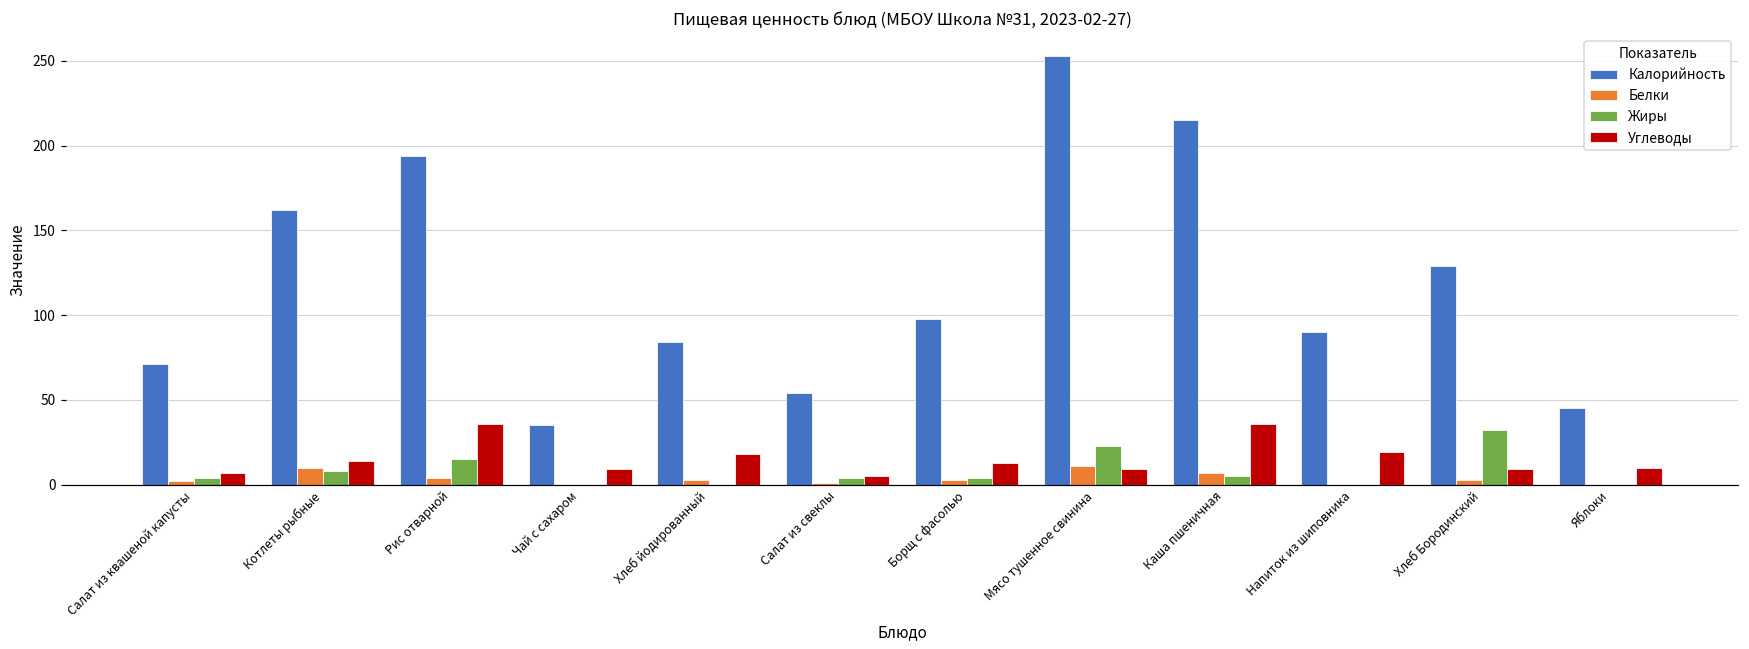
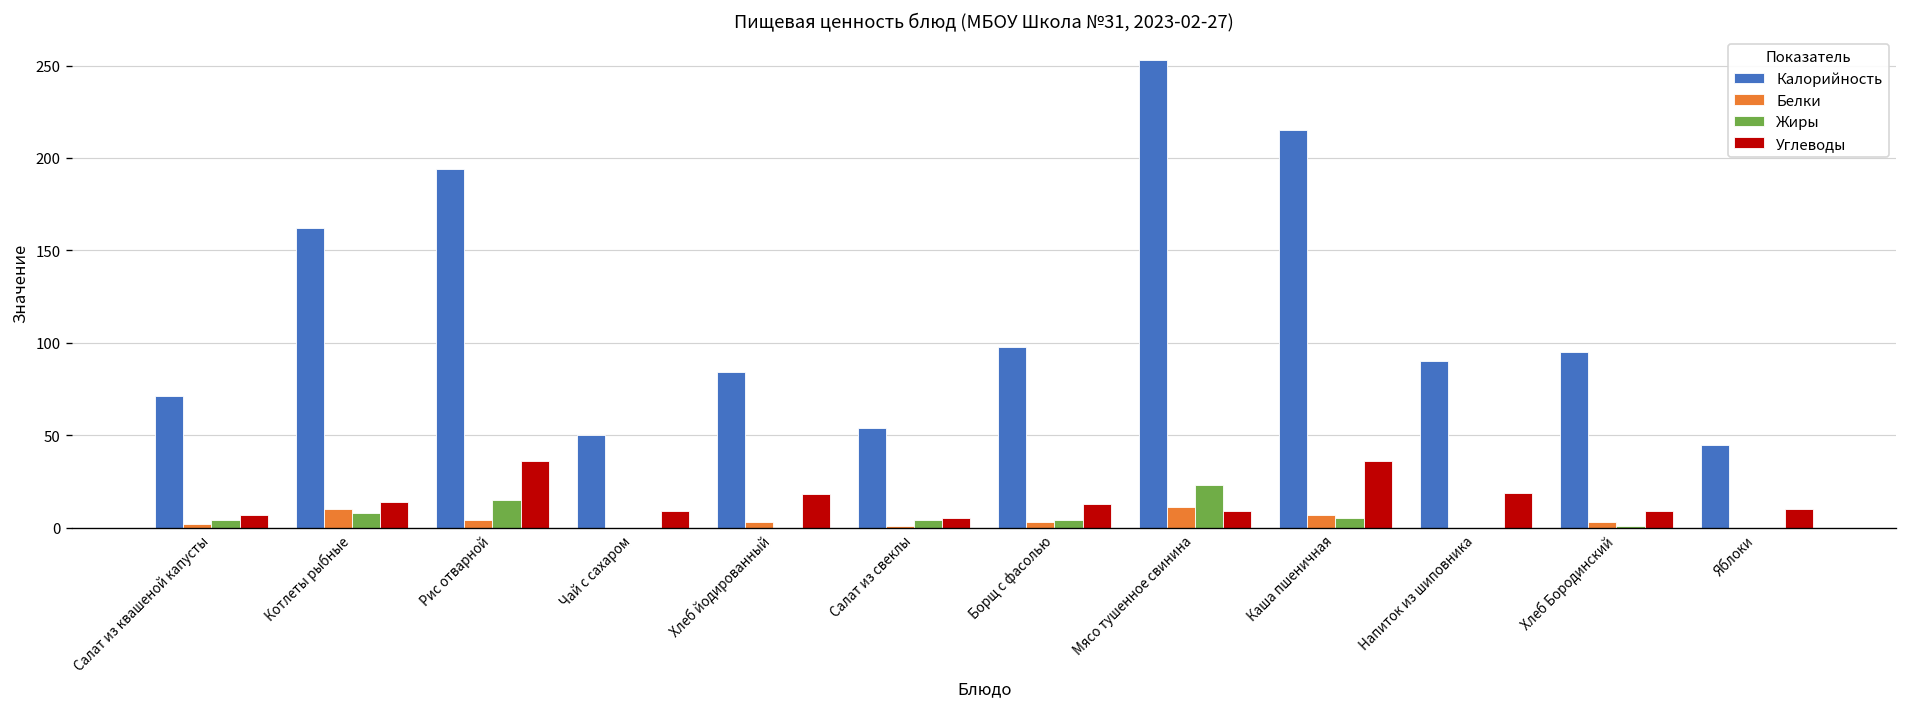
  {
    "Калорийность": {
      "Салат из квашеной капусты": 71,
      "Котлеты рыбные": 162,
      "Рис отварной": 194,
-     "Чай с сахаром": 35,
+     "Чай с сахаром": 50,
      "Хлеб йодированный": 84,
      "Салат из свеклы": 54,
      "Борщ с фасолью": 98,
      "Мясо тушенное свинина": 253,
      "Каша пшеничная": 215,
      "Напиток из шиповника": 90,
-     "Хлеб Бородинский": 129,
+     "Хлеб Бородинский": 95,
      "Яблоки": 45
    },
    "Белки": {
      "Салат из квашеной капусты": 2,
      "Котлеты рыбные": 10,
      "Рис отварной": 4,
      "Чай с сахаром": 0,
      "Хлеб йодированный": 3,
      "Борщ с фасолью": 3,
      "Мясо тушенное свинина": 11,
      "Каша пшеничная": 7,
      "Напиток из шиповника": 0,
      "Хлеб Бородинский": 3,
      "Яблоки": 0
    },
    "Жиры": {
      "Салат из квашеной капусты": 4,
      "Котлеты рыбные": 8,
      "Рис отварной": 15,
      "Чай с сахаром": 0,
      "Хлеб йодированный": 0,
      "Салат из свеклы": 4,
      "Борщ с фасолью": 4,
      "Мясо тушенное свинина": 23,
      "Каша пшеничная": 5,
      "Напиток из шиповника": 0,
-     "Хлеб Бородинский": 32,
+     "Хлеб Бородинский": 1,
      "Яблоки": 0
    },
    "Углеводы": {
      "Салат из квашеной капусты": 7,
      "Котлеты рыбные": 14,
      "Рис отварной": 36,
      "Чай с сахаром": 9,
      "Хлеб йодированный": 18,
      "Салат из свеклы": 5,
      "Борщ с фасолью": 13,
      "Мясо тушенное свинина": 9,
      "Каша пшеничная": 36,
      "Напиток из шиповника": 19,
      "Хлеб Бородинский": 9,
      "Яблоки": 10
    }
  }
